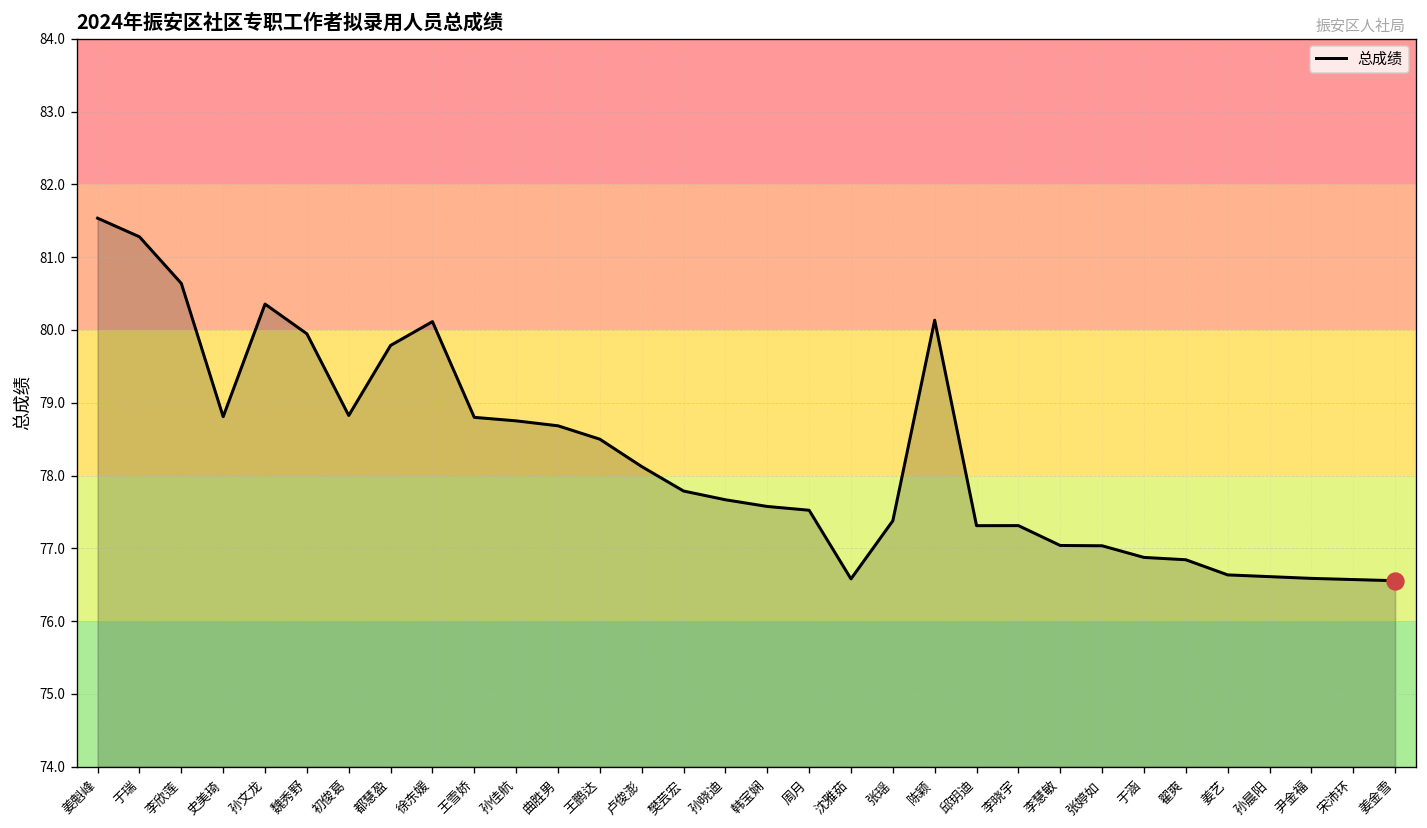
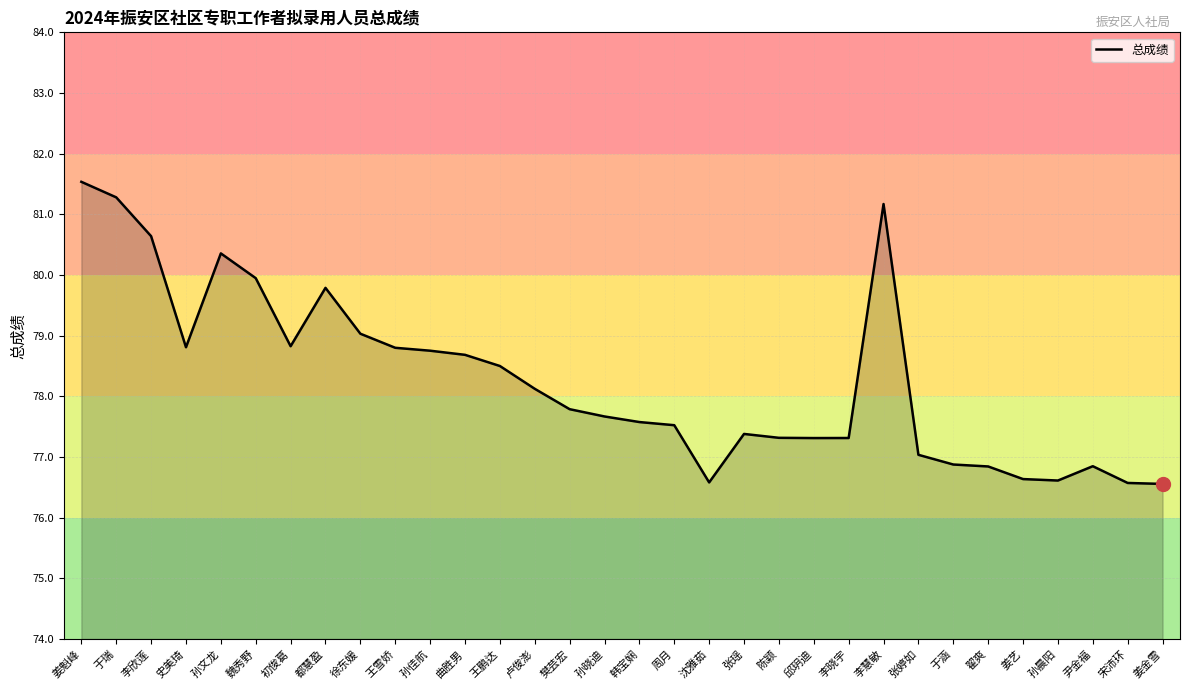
  {
    "总成绩": {
      "姜魁峰": 81.5,
      "于瑞": 81.3,
      "李欣莲": 80.6,
      "史美琦": 78.8,
      "孙文龙": 80.4,
      "魏秀野": 79.9,
      "初俊葛": 78.8,
      "都慧盈": 79.8,
-     "徐东媛": 80.1,
+     "徐东媛": 79.0,
      "王雪娇": 78.8,
      "孙佳航": 78.8,
      "曲胜男": 78.7,
      "王鹏达": 78.5,
      "卢俊澎": 78.1,
      "樊芸宏": 77.8,
      "孙晓迪": 77.7,
      "韩宝娴": 77.6,
      "周月": 77.5,
      "沈雅茹": 76.6,
      "张瑶": 77.4,
-     "陈颖": 80.1,
+     "陈颖": 77.3,
      "邱玥迪": 77.3,
      "李晓宇": 77.3,
-     "李慧敏": 77.0,
+     "李慧敏": 81.2,
      "张婷如": 77.0,
      "于涵": 76.9,
      "翟爽": 76.8,
      "姜艺": 76.6,
      "孙晨阳": 76.6,
-     "尹金福": 76.6,
+     "尹金福": 76.8,
      "宋沛环": 76.6
    }
  }
